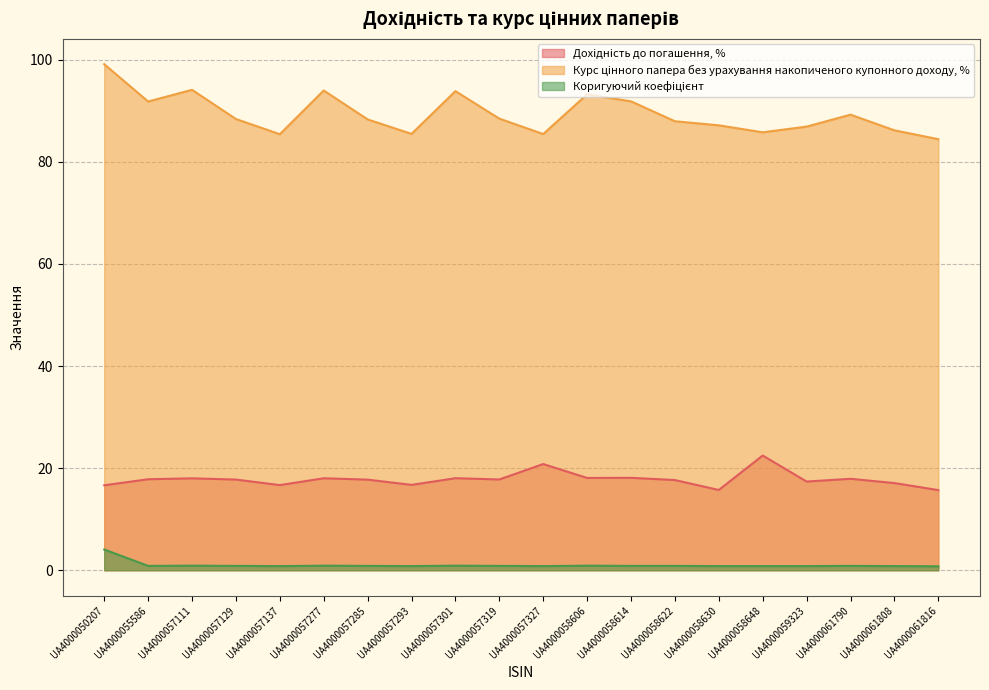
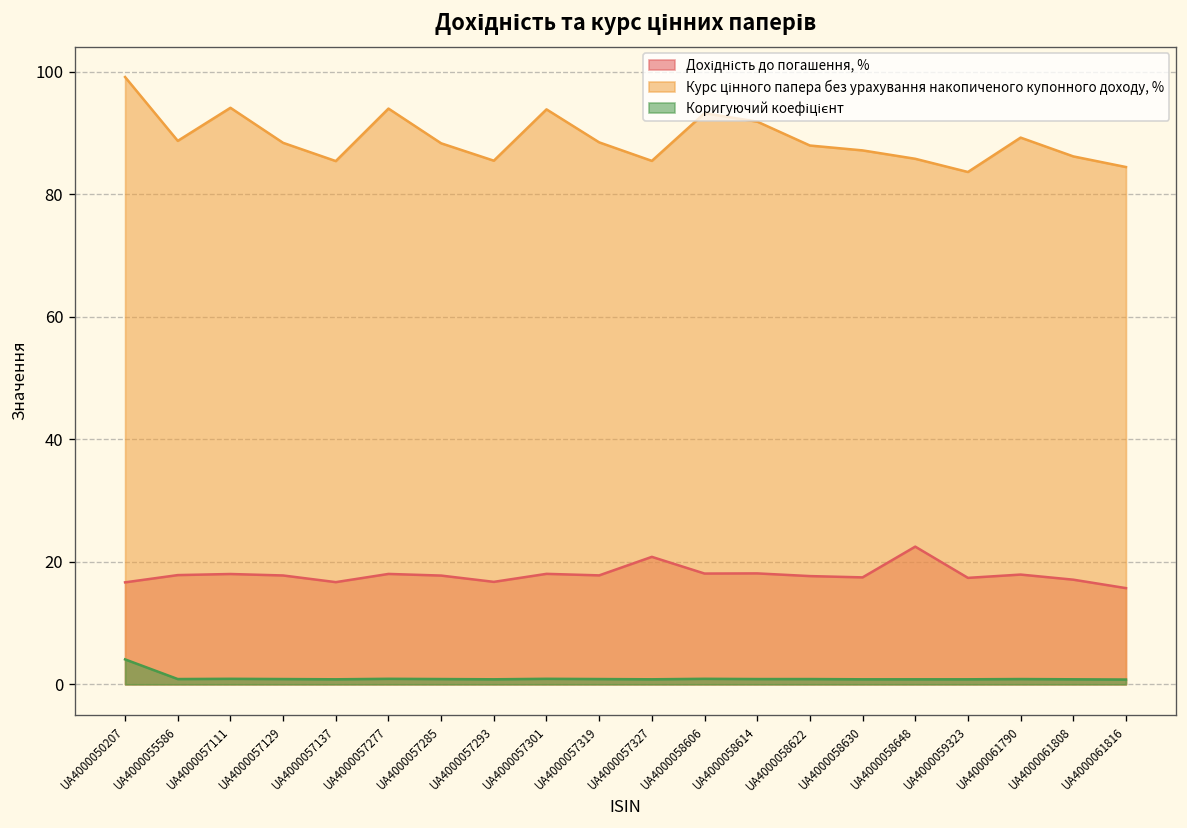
  {
    "Дохідність до погашення, %": {
      "UA4000050207": 17,
      "UA4000055586": 18,
      "UA4000057111": 18,
      "UA4000057129": 18,
      "UA4000057137": 17,
      "UA4000057277": 18,
      "UA4000057285": 18,
      "UA4000057293": 17,
      "UA4000057301": 18,
      "UA4000057319": 18,
      "UA4000057327": 21,
      "UA4000058606": 18,
      "UA4000058614": 18,
      "UA4000058622": 18,
-     "UA4000058630": 16,
+     "UA4000058630": 17,
      "UA4000058648": 22,
      "UA4000059323": 17,
      "UA4000061790": 18,
      "UA4000061808": 17,
      "UA4000061816": 16
    },
    "Курс цінного папера без урахування накопиченого купонного доходу, %": {
      "UA4000050207": 99,
-     "UA4000055586": 92,
+     "UA4000055586": 89,
      "UA4000057111": 94,
      "UA4000057129": 88,
      "UA4000057137": 85,
      "UA4000057277": 94,
      "UA4000057285": 88,
      "UA4000057293": 85,
      "UA4000057301": 94,
      "UA4000057319": 88,
      "UA4000057327": 85,
      "UA4000058614": 92,
      "UA4000058622": 88,
      "UA4000058630": 87,
      "UA4000058648": 86,
-     "UA4000059323": 87,
+     "UA4000059323": 84,
      "UA4000061790": 89,
      "UA4000061808": 86,
      "UA4000061816": 84
    },
    "Коригуючий коефіцієнт": {
      "UA4000050207": 4,
      "UA4000055586": 1,
      "UA4000057111": 1,
      "UA4000057129": 1,
      "UA4000057137": 1,
      "UA4000057277": 1,
      "UA4000057285": 1,
      "UA4000057293": 1,
      "UA4000057301": 1,
      "UA4000057319": 1,
      "UA4000057327": 1,
      "UA4000058606": 1,
      "UA4000058614": 1,
      "UA4000058622": 1,
      "UA4000058630": 1,
      "UA4000058648": 1,
      "UA4000059323": 1,
      "UA4000061790": 1,
      "UA4000061808": 1,
      "UA4000061816": 1
    }
  }
